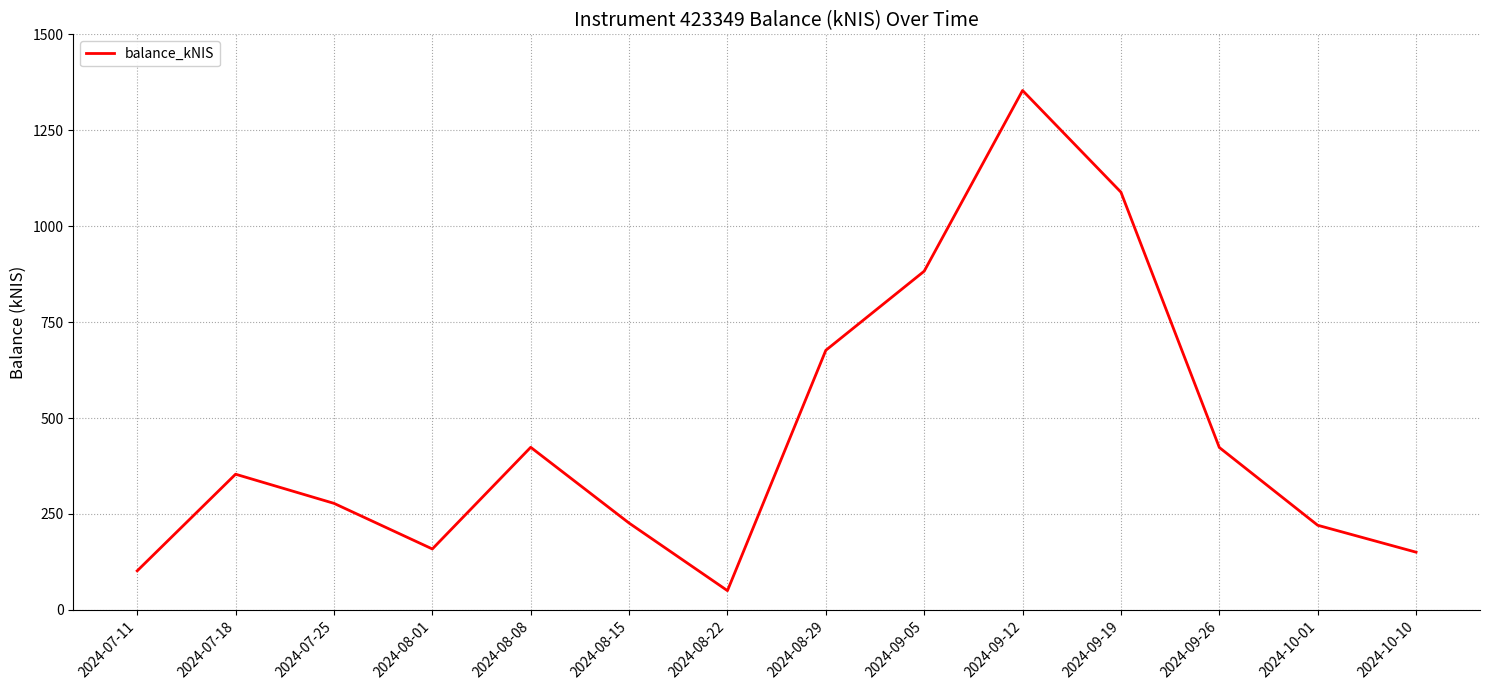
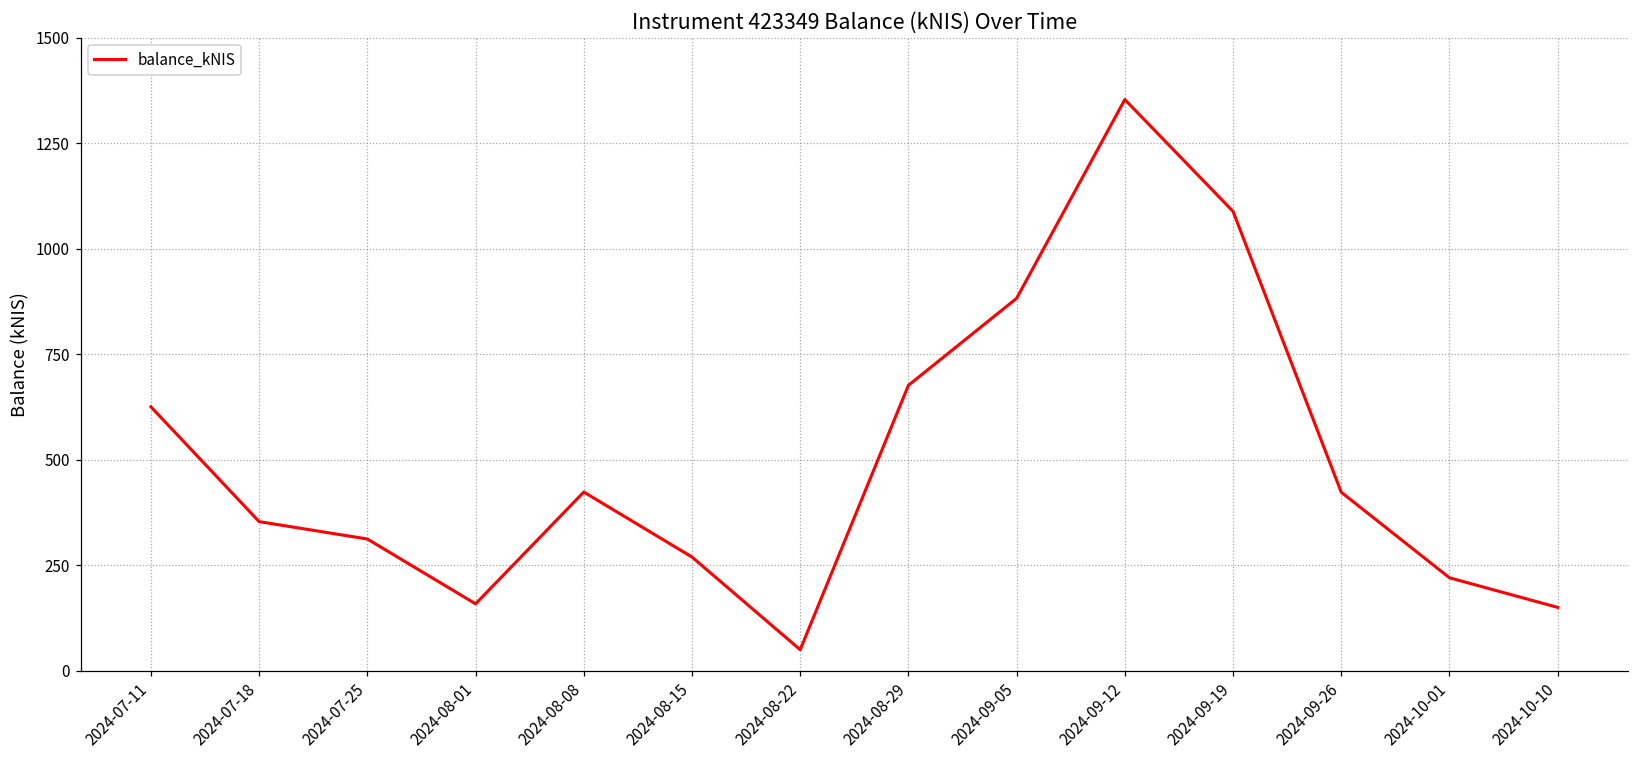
  {
-   "2024-07-11": 100,
+   "2024-07-11": 630,
    "2024-07-18": 350,
-   "2024-07-25": 280,
+   "2024-07-25": 310,
    "2024-08-01": 160,
    "2024-08-08": 420,
-   "2024-08-15": 230,
+   "2024-08-15": 270,
    "2024-08-22": 50,
    "2024-08-29": 680,
    "2024-09-05": 880,
    "2024-09-12": 1350,
    "2024-09-19": 1090,
    "2024-09-26": 420,
    "2024-10-01": 220,
    "2024-10-10": 150
  }
